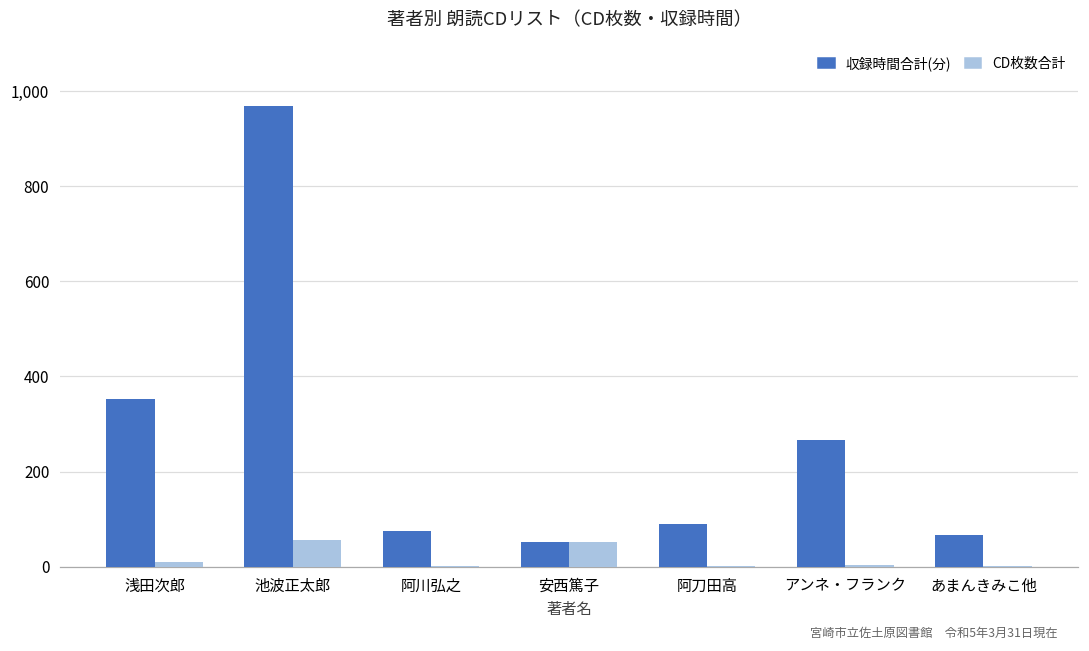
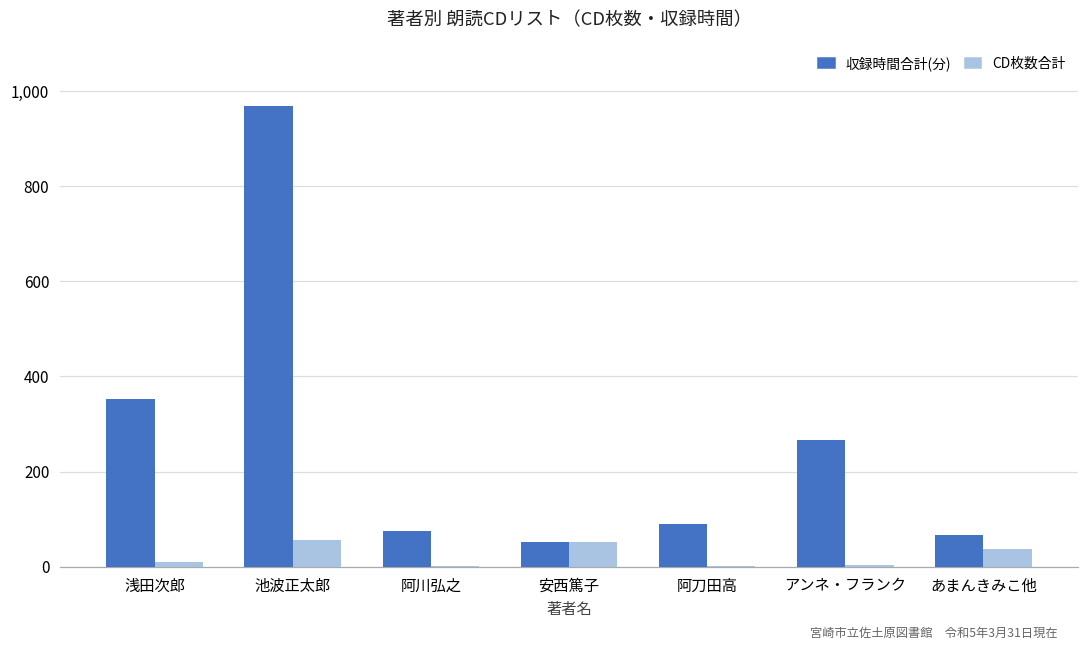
  {
    "収録時間合計(分)": {
      "浅田次郎": 350,
      "池波正太郎": 970,
      "阿川弘之": 80,
      "安西篤子": 50,
      "阿刀田高": 90,
      "アンネ・フランク": 270,
      "あまんきみこ他": 70
    },
    "CD枚数合計": {
      "浅田次郎": 10,
      "池波正太郎": 60,
      "安西篤子": 50,
-     "あまんきみこ他": 0
+     "あまんきみこ他": 40
    }
  }
